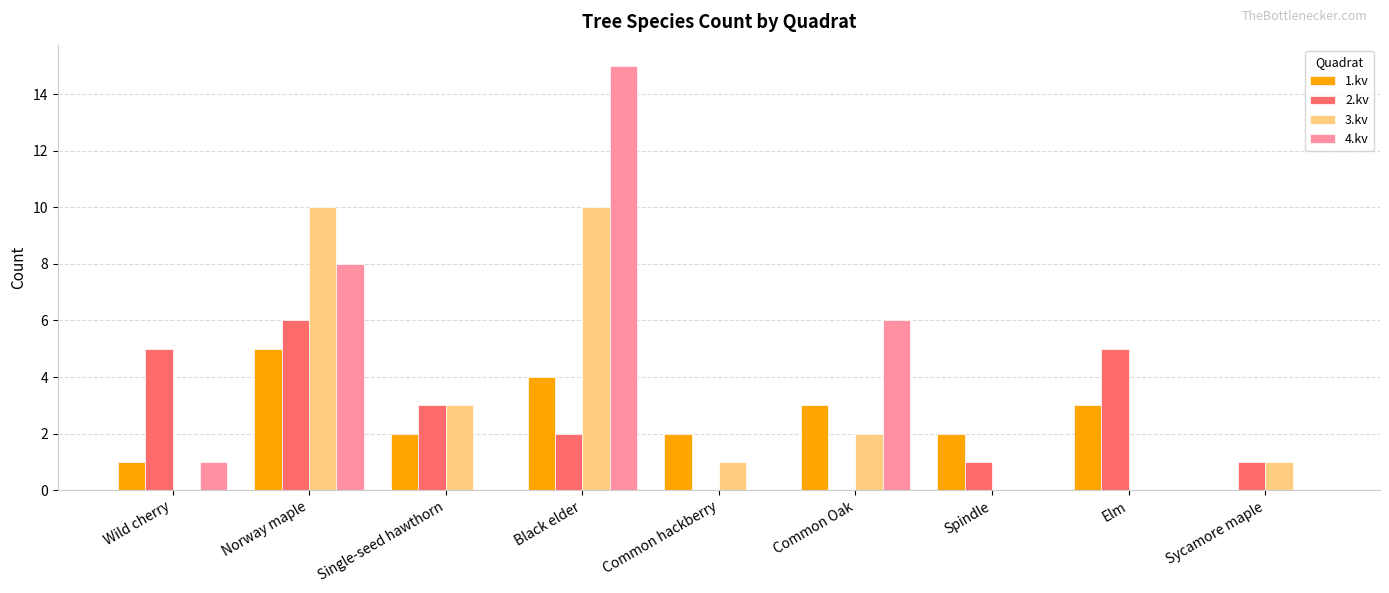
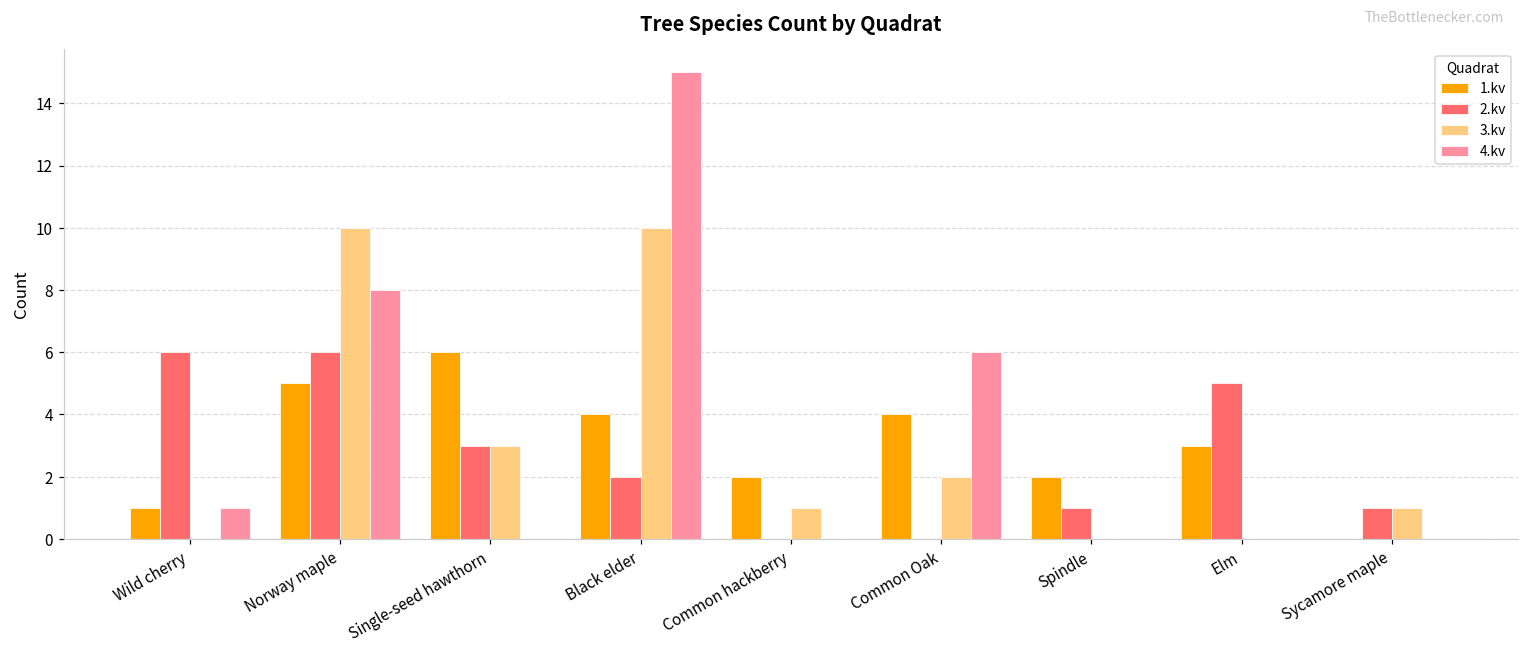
  {
    "1.kv": {
      "Wild cherry": 1,
      "Norway maple": 5,
-     "Single-seed hawthorn": 2,
+     "Single-seed hawthorn": 6,
      "Black elder": 4,
      "Common hackberry": 2,
-     "Common Oak": 3,
+     "Common Oak": 4,
      "Spindle": 2,
      "Elm": 3,
      "Sycamore maple": 0
    },
    "2.kv": {
-     "Wild cherry": 5,
+     "Wild cherry": 6,
      "Norway maple": 6,
      "Single-seed hawthorn": 3,
      "Black elder": 2,
      "Common hackberry": 0,
      "Common Oak": 0,
      "Spindle": 1,
      "Elm": 5,
      "Sycamore maple": 1
    },
    "3.kv": {
      "Wild cherry": 0,
      "Norway maple": 10,
      "Single-seed hawthorn": 3,
      "Black elder": 10,
      "Common hackberry": 1,
      "Common Oak": 2,
      "Spindle": 0,
      "Elm": 0,
      "Sycamore maple": 1
    },
    "4.kv": {
      "Wild cherry": 1,
      "Norway maple": 8,
      "Single-seed hawthorn": 0,
      "Black elder": 15,
      "Common hackberry": 0,
      "Common Oak": 6,
      "Spindle": 0,
      "Elm": 0,
      "Sycamore maple": 0
    }
  }
